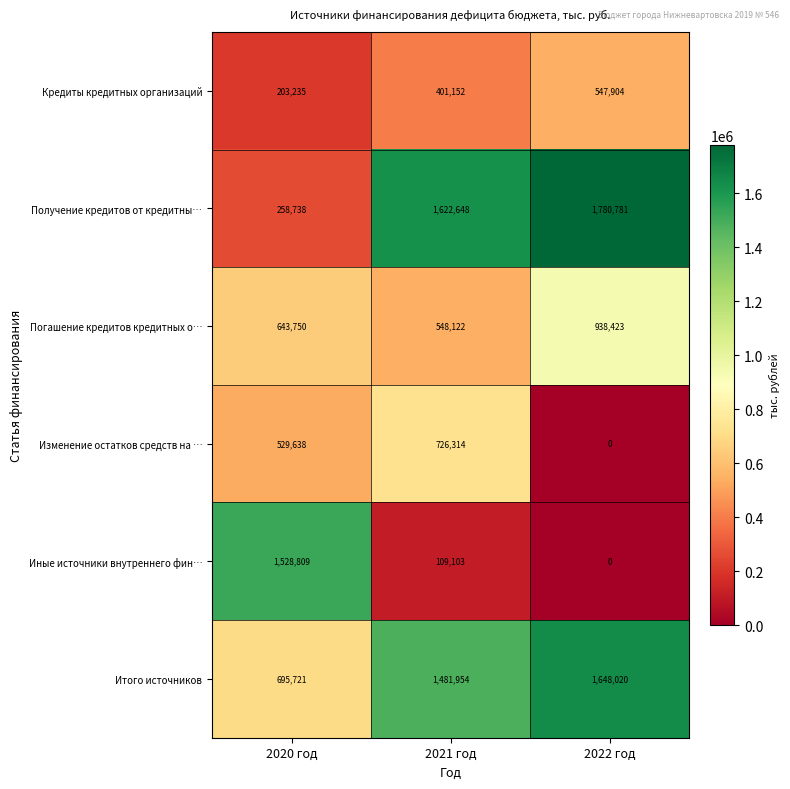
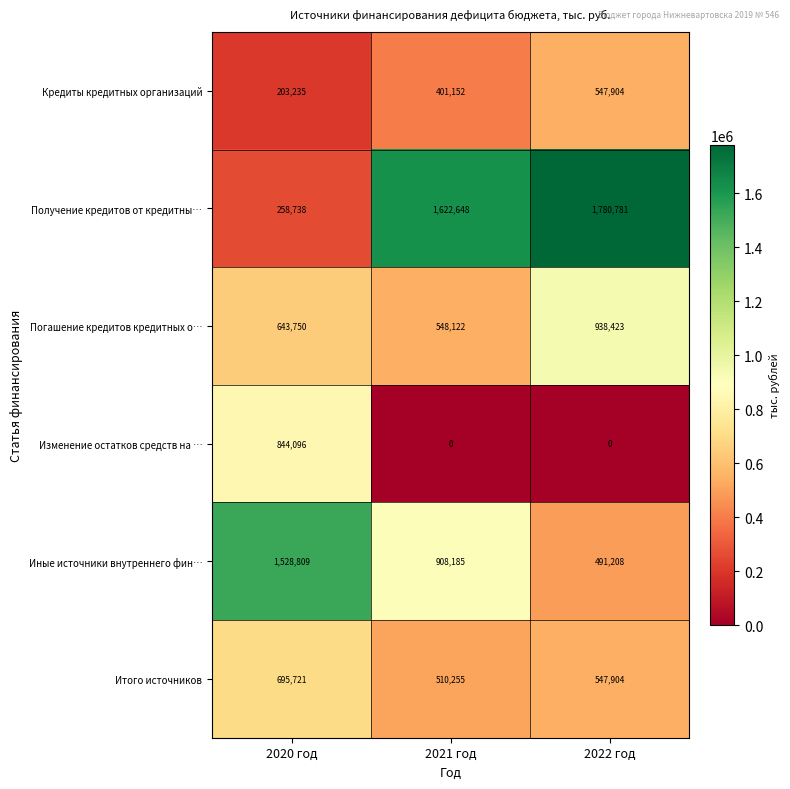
  {
    "Кредиты кредитных организаций": {
      "2020 год": "203,235",
      "2021 год": "401,152",
      "2022 год": "547,904"
    },
    "Получение кредитов от кредитны…": {
      "2020 год": "258,738",
      "2021 год": "1,622,648",
      "2022 год": "1,780,781"
    },
    "Погашение кредитов кредитных о…": {
      "2020 год": "643,750",
      "2021 год": "548,122",
      "2022 год": "938,423"
    },
    "Изменение остатков средств на …": {
-     "2020 год": "529,638",
-     "2021 год": "726,314",
+     "2020 год": "844,096",
+     "2021 год": "0",
      "2022 год": "0"
    },
    "Иные источники внутреннего фин…": {
      "2020 год": "1,528,809",
-     "2021 год": "109,103",
-     "2022 год": "0"
+     "2021 год": "908,185",
+     "2022 год": "491,208"
    },
    "Итого источников": {
      "2020 год": "695,721",
-     "2021 год": "1,481,954",
-     "2022 год": "1,648,020"
+     "2021 год": "510,255",
+     "2022 год": "547,904"
    }
  }
